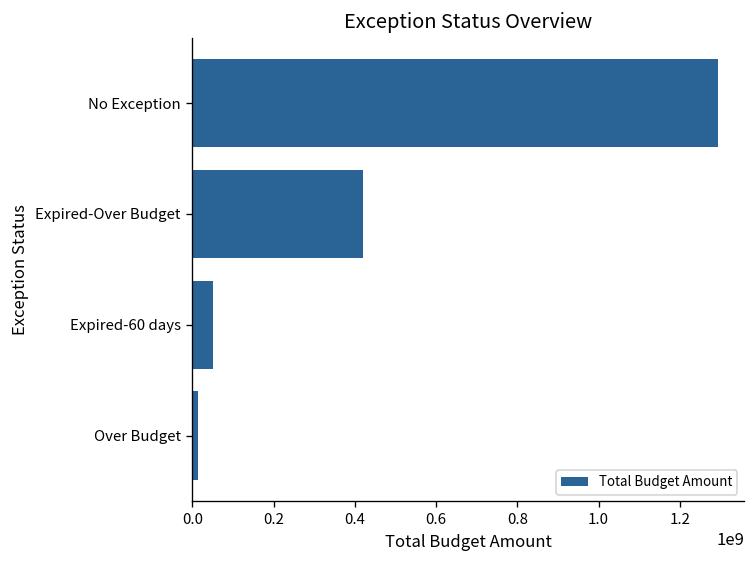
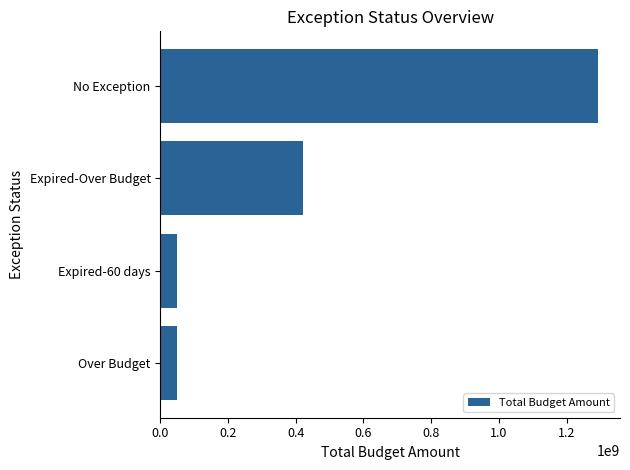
  {
    "No Exception": 1290000000,
    "Expired-Over Budget": 420000000,
    "Expired-60 days": 50000000,
-   "Over Budget": 10000000
+   "Over Budget": 50000000
  }
